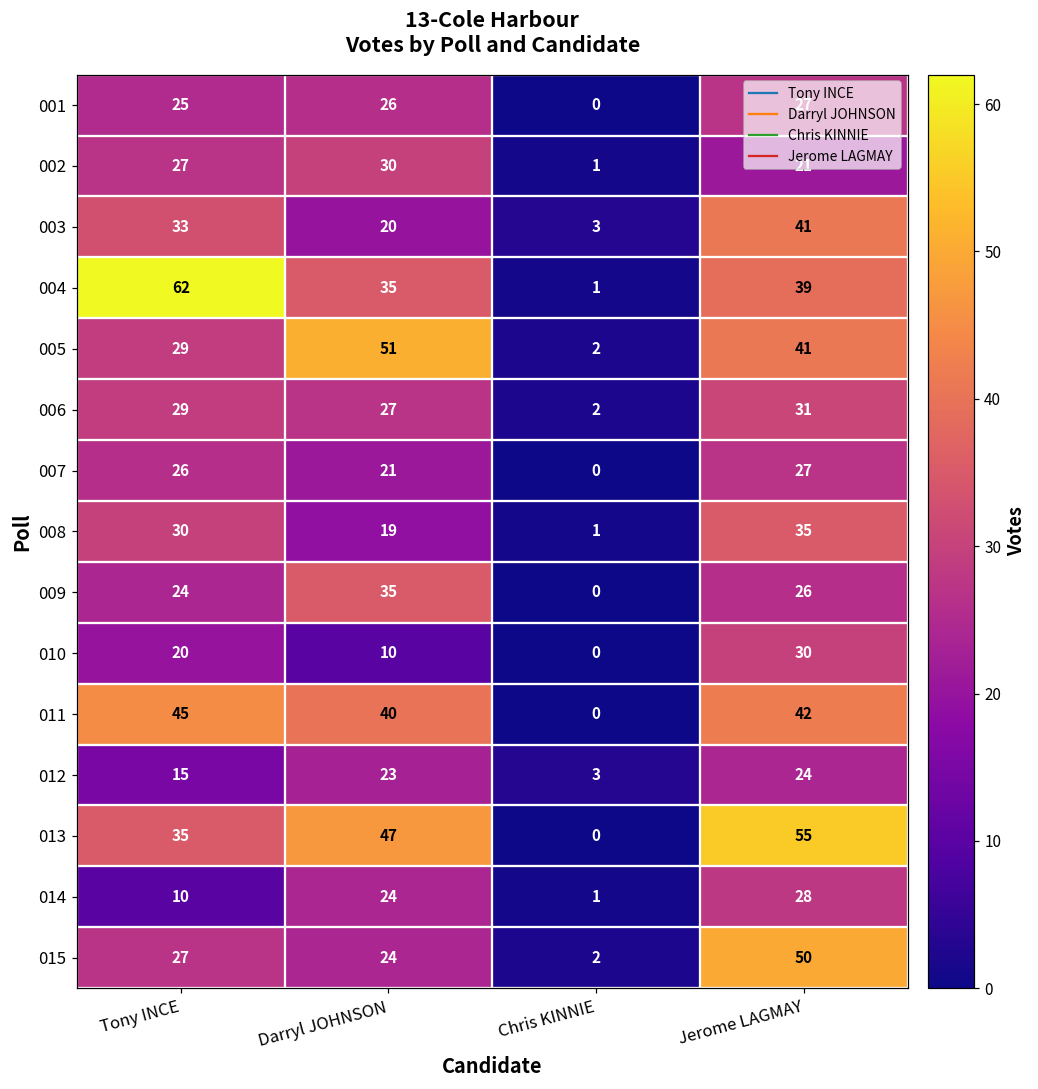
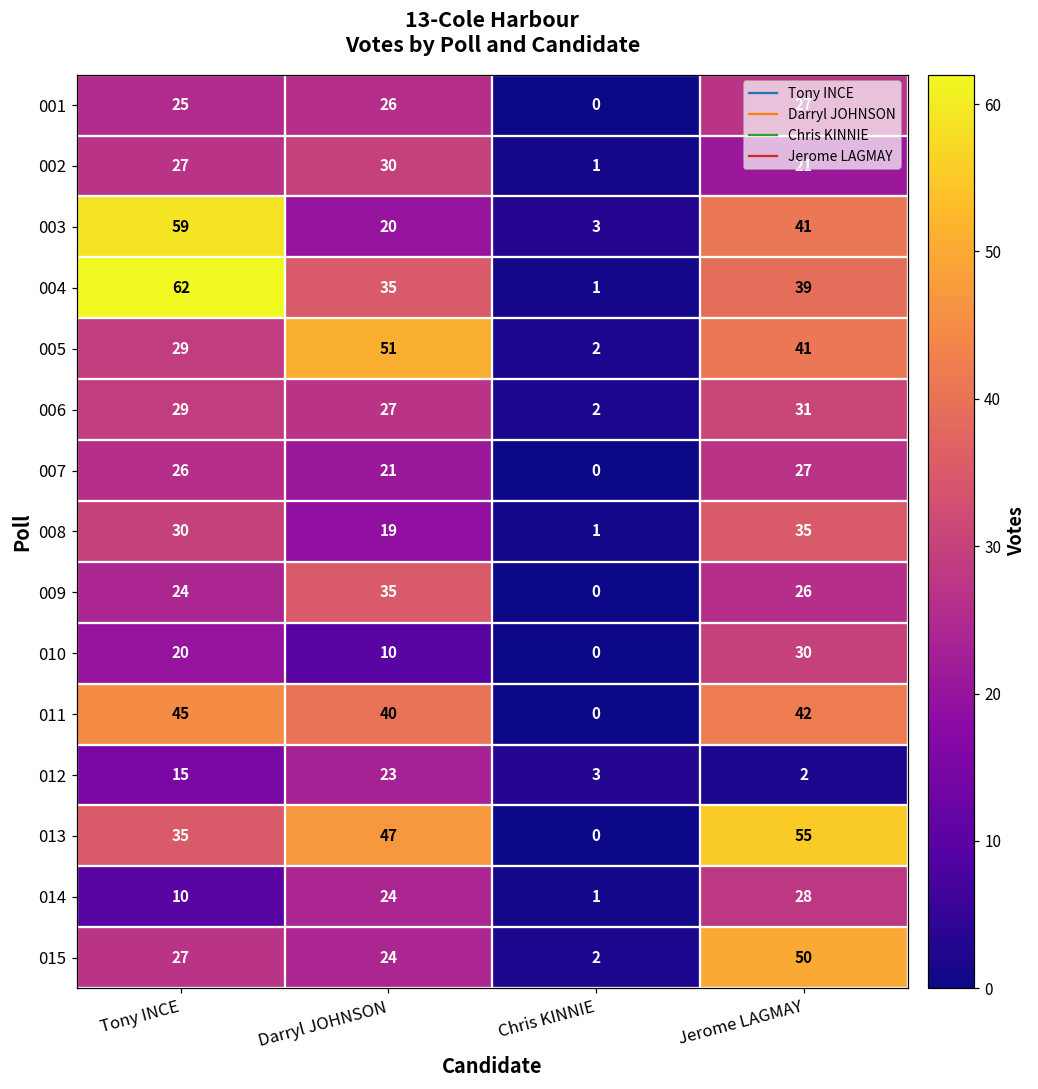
  {
    "001": {
      "Tony INCE": 25,
      "Darryl JOHNSON": 26,
      "Chris KINNIE": 0
    },
    "002": {
      "Tony INCE": 27,
      "Darryl JOHNSON": 30,
      "Chris KINNIE": 1
    },
    "003": {
-     "Tony INCE": 33,
+     "Tony INCE": 59,
      "Darryl JOHNSON": 20,
      "Chris KINNIE": 3,
      "Jerome LAGMAY": 41
    },
    "004": {
      "Tony INCE": 62,
      "Darryl JOHNSON": 35,
      "Chris KINNIE": 1,
      "Jerome LAGMAY": 39
    },
    "005": {
      "Tony INCE": 29,
      "Darryl JOHNSON": 51,
      "Chris KINNIE": 2,
      "Jerome LAGMAY": 41
    },
    "006": {
      "Tony INCE": 29,
      "Darryl JOHNSON": 27,
      "Chris KINNIE": 2,
      "Jerome LAGMAY": 31
    },
    "007": {
      "Tony INCE": 26,
      "Darryl JOHNSON": 21,
      "Chris KINNIE": 0,
      "Jerome LAGMAY": 27
    },
    "008": {
      "Tony INCE": 30,
      "Darryl JOHNSON": 19,
      "Chris KINNIE": 1,
      "Jerome LAGMAY": 35
    },
    "009": {
      "Tony INCE": 24,
      "Darryl JOHNSON": 35,
      "Chris KINNIE": 0,
      "Jerome LAGMAY": 26
    },
    "010": {
      "Tony INCE": 20,
      "Darryl JOHNSON": 10,
      "Chris KINNIE": 0,
      "Jerome LAGMAY": 30
    },
    "011": {
      "Tony INCE": 45,
      "Darryl JOHNSON": 40,
      "Chris KINNIE": 0,
      "Jerome LAGMAY": 42
    },
    "012": {
      "Tony INCE": 15,
      "Darryl JOHNSON": 23,
      "Chris KINNIE": 3,
-     "Jerome LAGMAY": 24
+     "Jerome LAGMAY": 2
    },
    "013": {
      "Tony INCE": 35,
      "Darryl JOHNSON": 47,
      "Chris KINNIE": 0,
      "Jerome LAGMAY": 55
    },
    "014": {
      "Tony INCE": 10,
      "Darryl JOHNSON": 24,
      "Chris KINNIE": 1,
      "Jerome LAGMAY": 28
    },
    "015": {
      "Tony INCE": 27,
      "Darryl JOHNSON": 24,
      "Chris KINNIE": 2,
      "Jerome LAGMAY": 50
    }
  }
